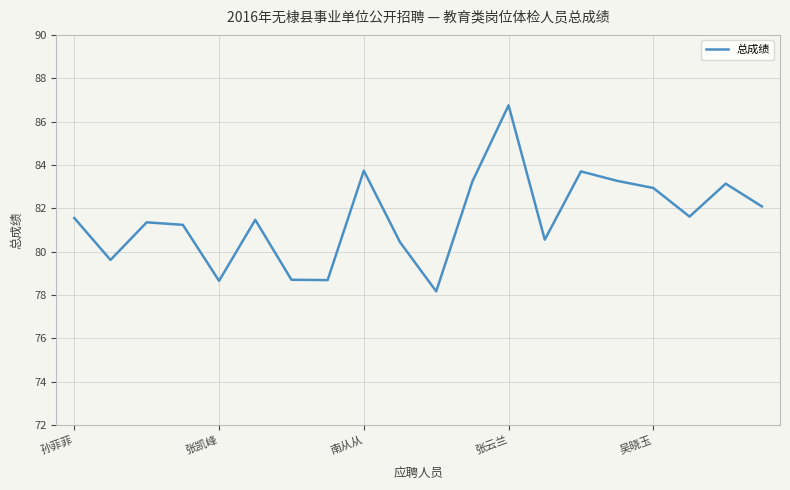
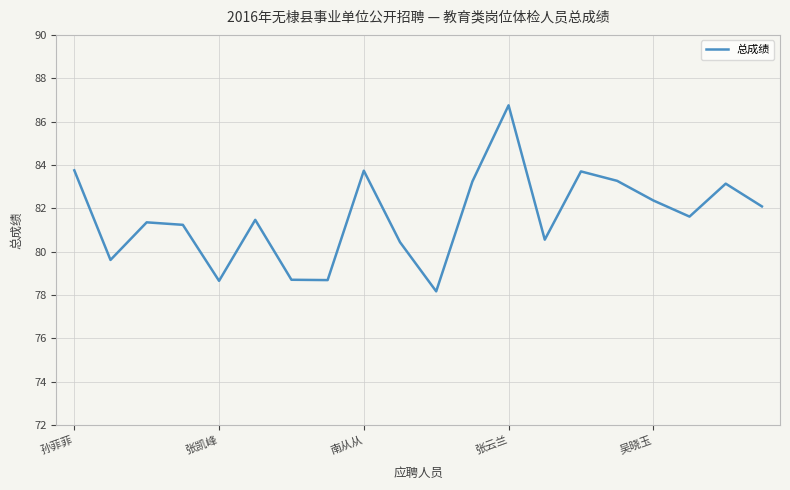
  {
-   "孙菲菲": 81.6,
+   "孙菲菲": 83.8,
    "张凯峰": 78.7,
    "南从从": 83.7,
    "张云兰": 86.8,
-   "吴晓玉": 82.9
+   "吴晓玉": 82.4
  }
